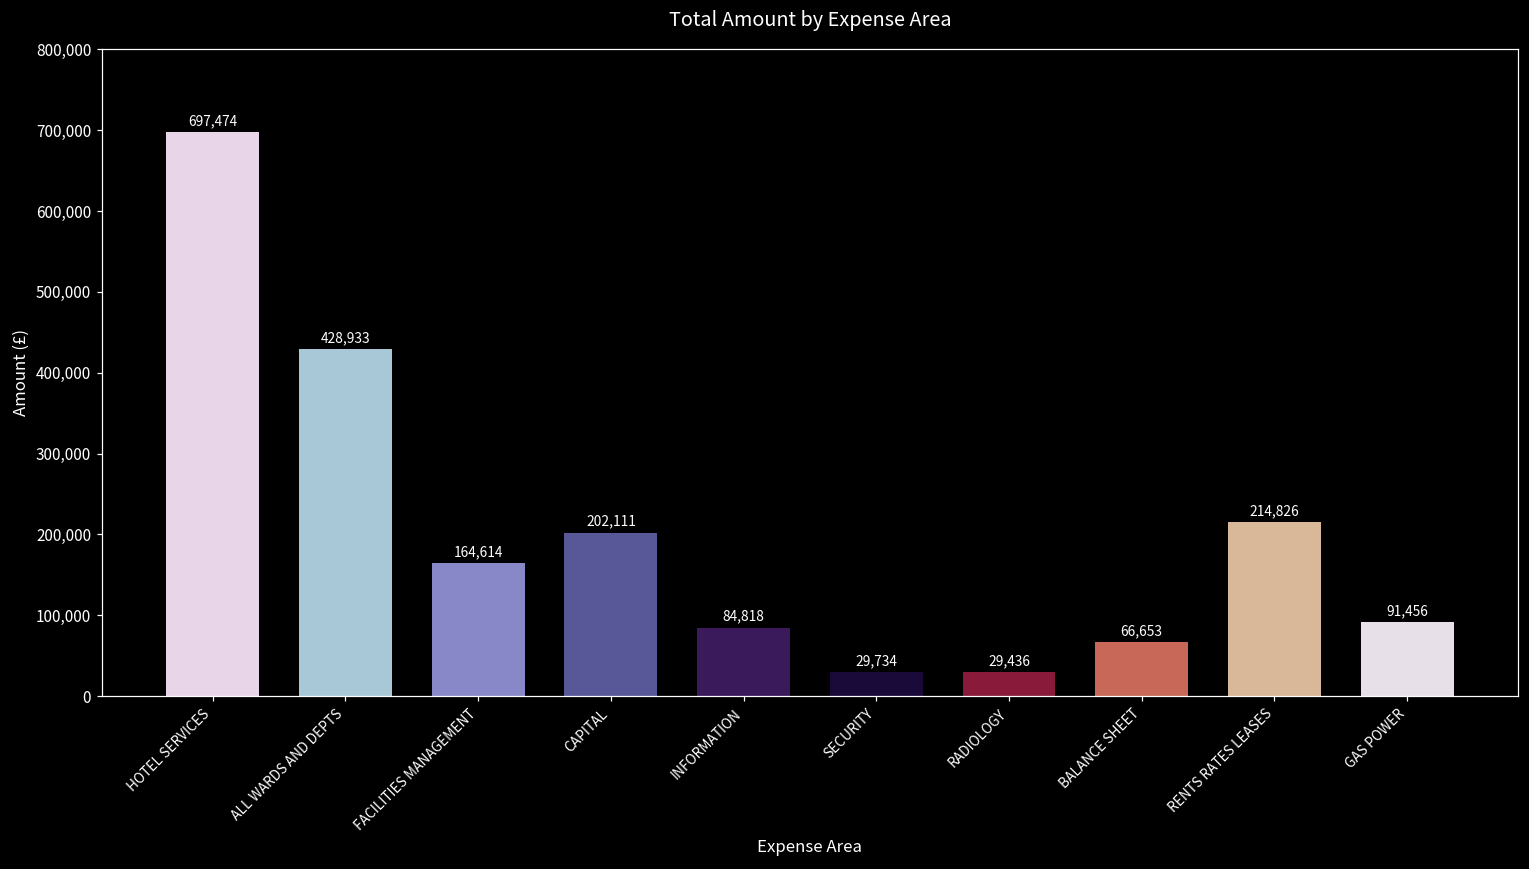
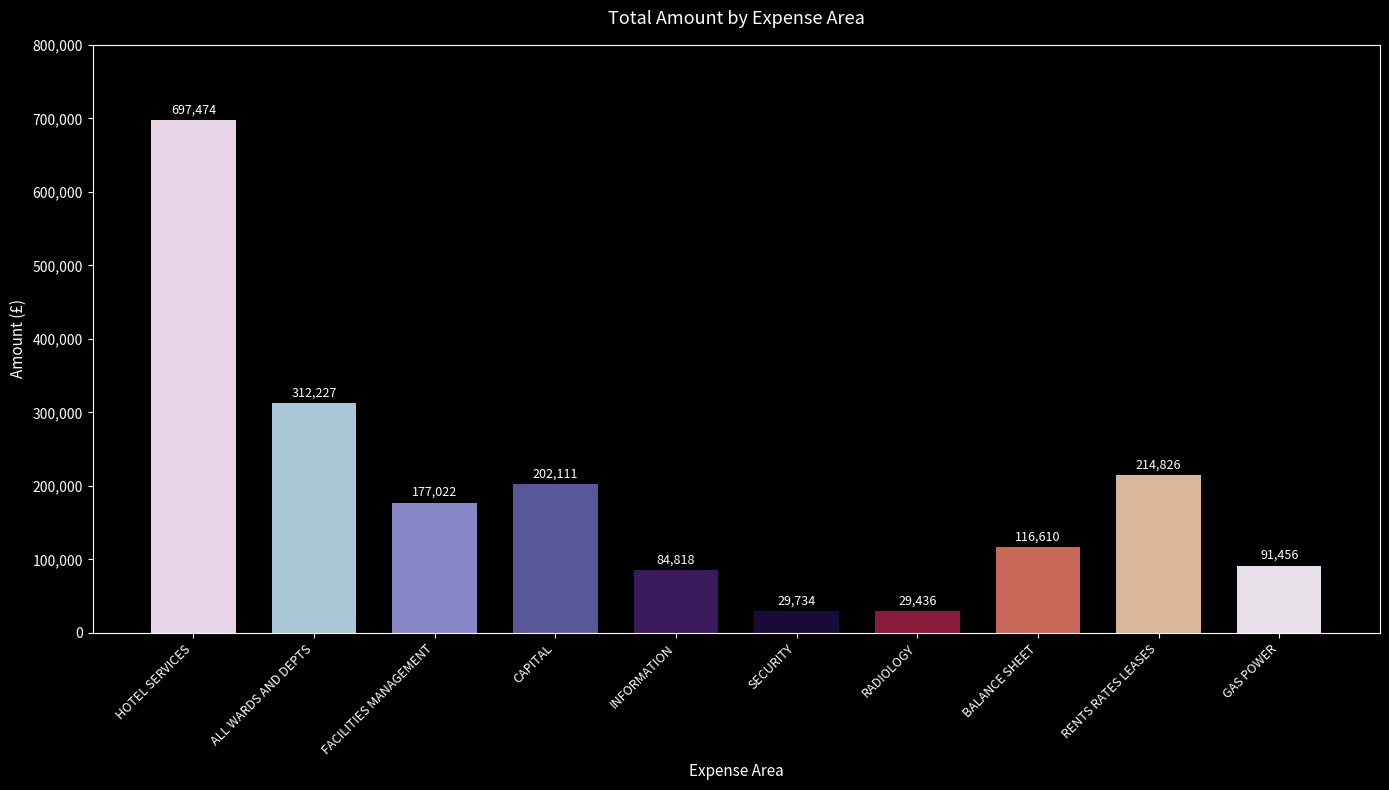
  {
    "HOTEL SERVICES": "697,474",
-   "ALL WARDS AND DEPTS": "428,933",
-   "FACILITIES MANAGEMENT": "164,614",
+   "ALL WARDS AND DEPTS": "312,227",
+   "FACILITIES MANAGEMENT": "177,022",
    "CAPITAL": "202,111",
    "INFORMATION": "84,818",
    "SECURITY": "29,734",
    "RADIOLOGY": "29,436",
-   "BALANCE SHEET": "66,653",
+   "BALANCE SHEET": "116,610",
    "RENTS RATES LEASES": "214,826",
    "GAS POWER": "91,456"
  }
